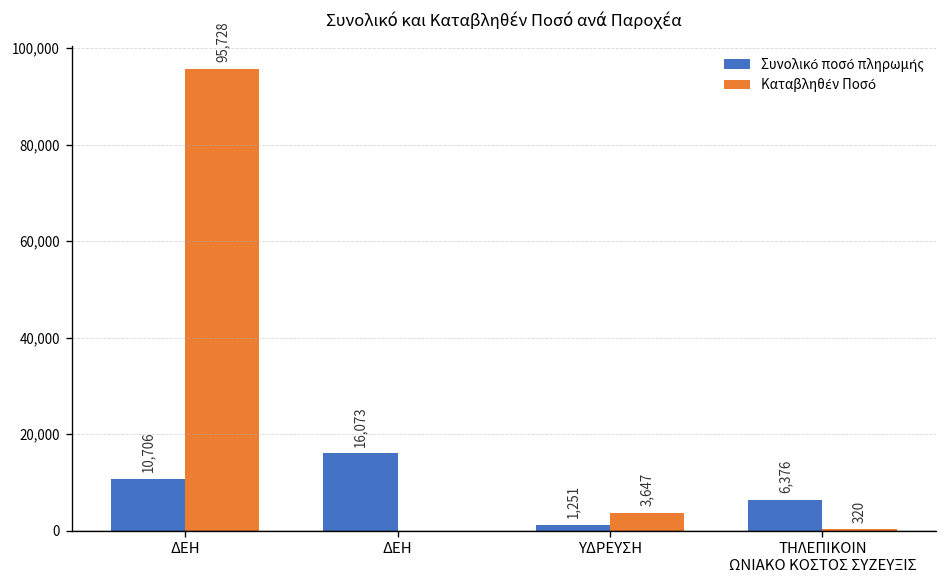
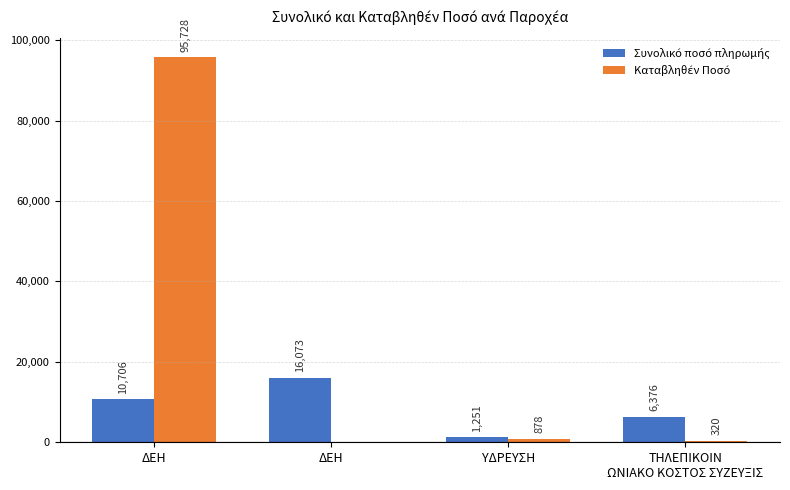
  {
    "Συνολικό ποσό πληρωμής": {
      "ΥΔΡΕΥΣΗ": "1,251",
      "ΤΗΛΕΠΙΚΟΙΝ ΩΝΙΑΚΟ ΚΟΣΤΟΣ ΣΥΖΕΥΞΙΣ": "6,376"
    },
    "Καταβληθέν Ποσό": {
-     "ΥΔΡΕΥΣΗ": "3,647",
+     "ΥΔΡΕΥΣΗ": "878",
      "ΤΗΛΕΠΙΚΟΙΝ ΩΝΙΑΚΟ ΚΟΣΤΟΣ ΣΥΖΕΥΞΙΣ": "320"
    }
  }
